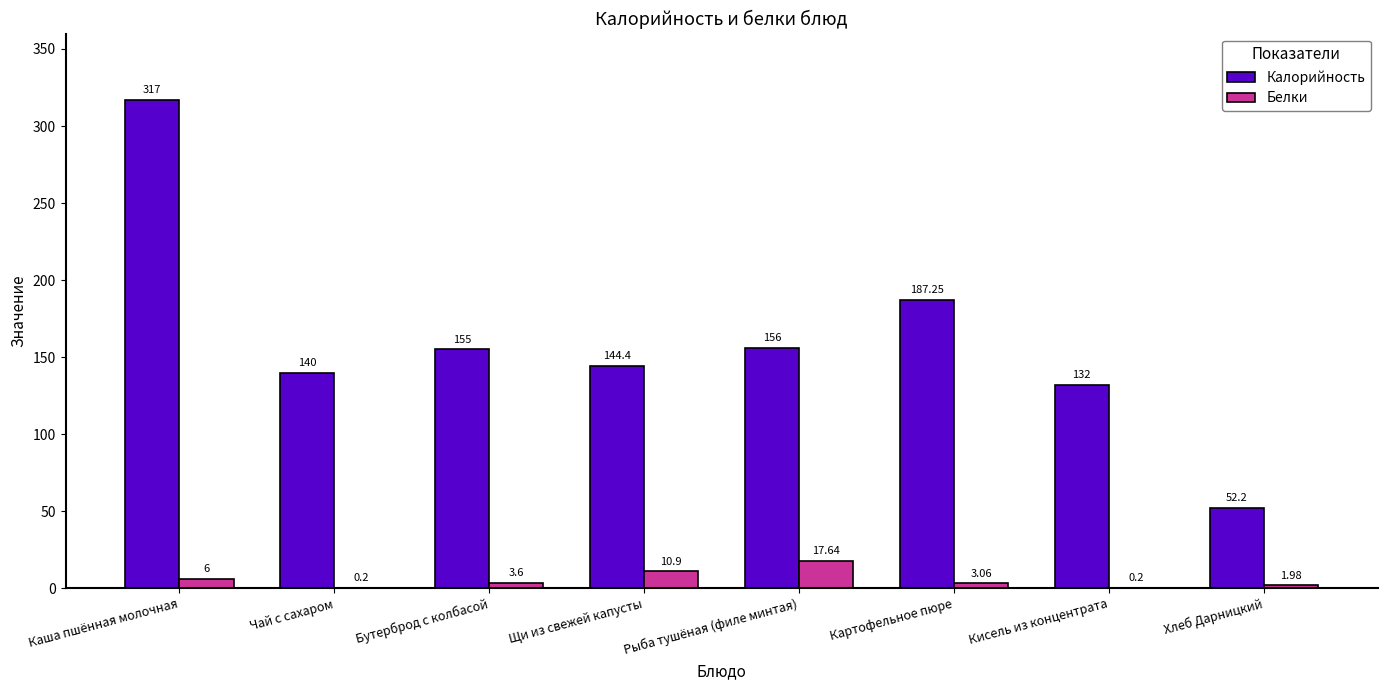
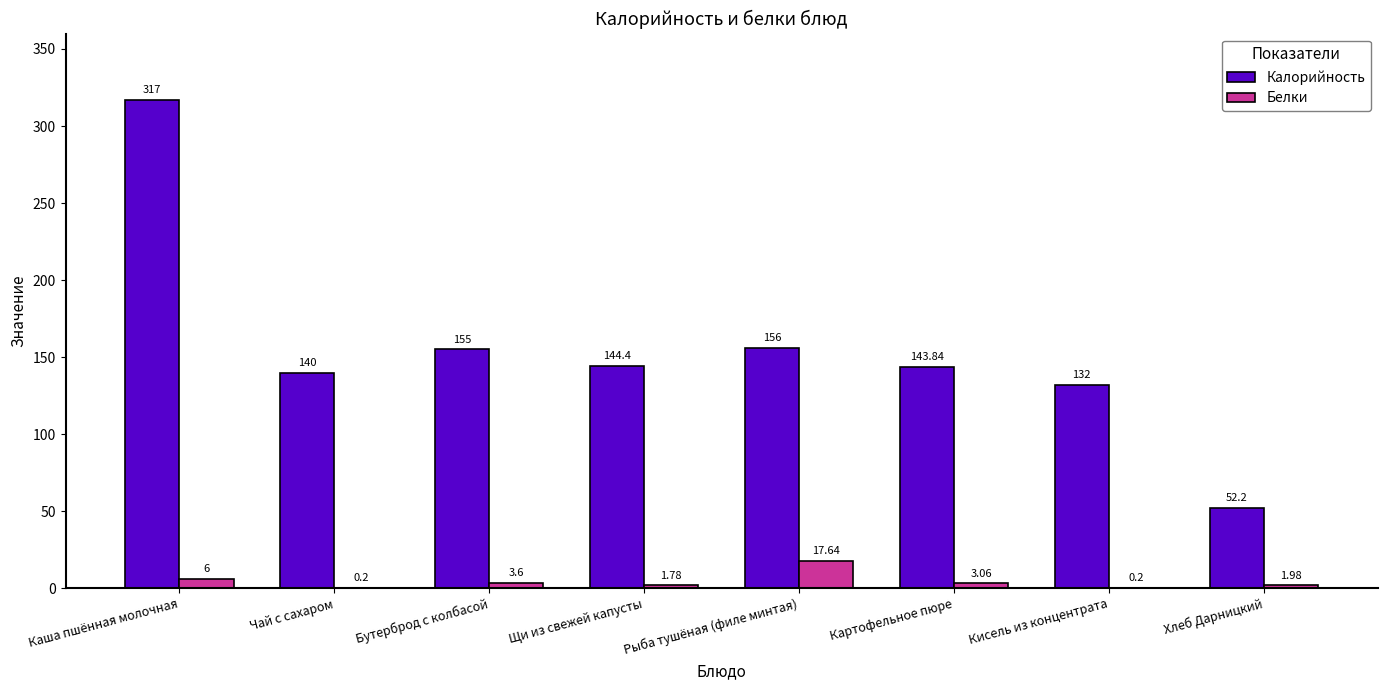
  {
    "Калорийность": {
      "Каша пшённая молочная": 317,
      "Чай с сахаром": 140,
      "Бутерброд с колбасой": 155,
      "Щи из свежей капусты": 144.4,
      "Рыба тушёная (филе минтая)": 156,
-     "Картофельное пюре": 187.25,
+     "Картофельное пюре": 143.84,
      "Кисель из концентрата": 132,
      "Хлеб Дарницкий": 52.2
    },
    "Белки": {
      "Каша пшённая молочная": 6,
      "Чай с сахаром": 0.2,
      "Бутерброд с колбасой": 3.6,
-     "Щи из свежей капусты": 10.9,
+     "Щи из свежей капусты": 1.78,
      "Рыба тушёная (филе минтая)": 17.64,
      "Картофельное пюре": 3.06,
      "Кисель из концентрата": 0.2,
      "Хлеб Дарницкий": 1.98
    }
  }
